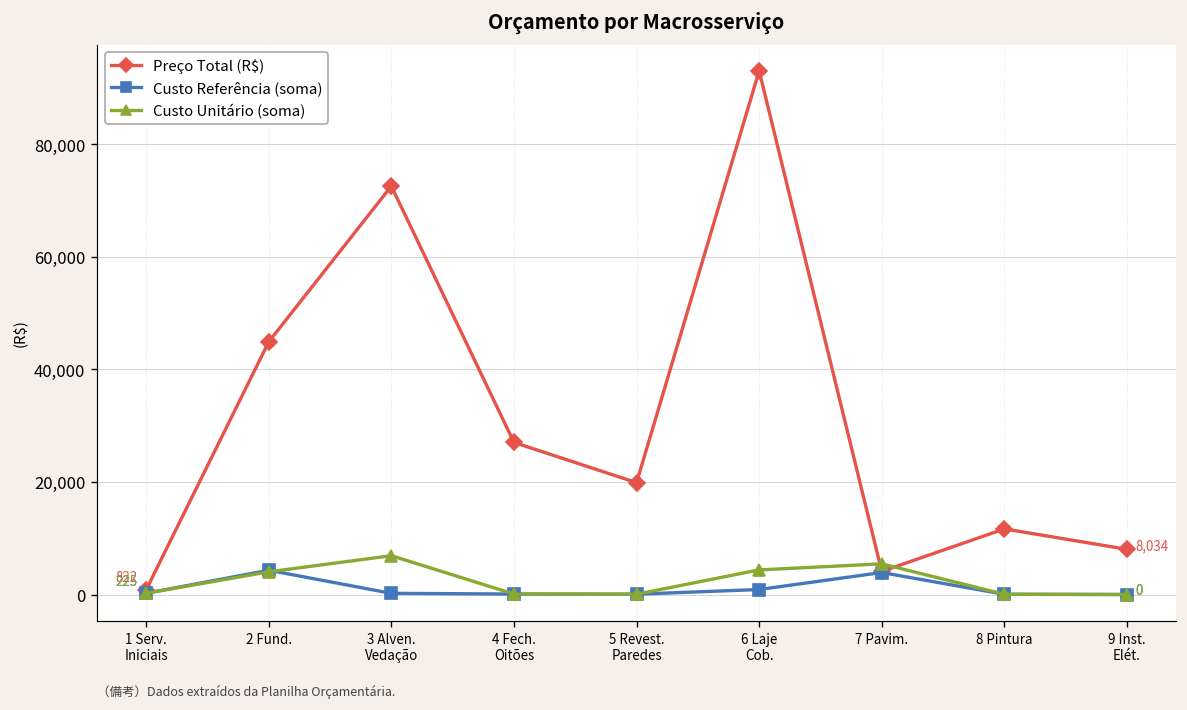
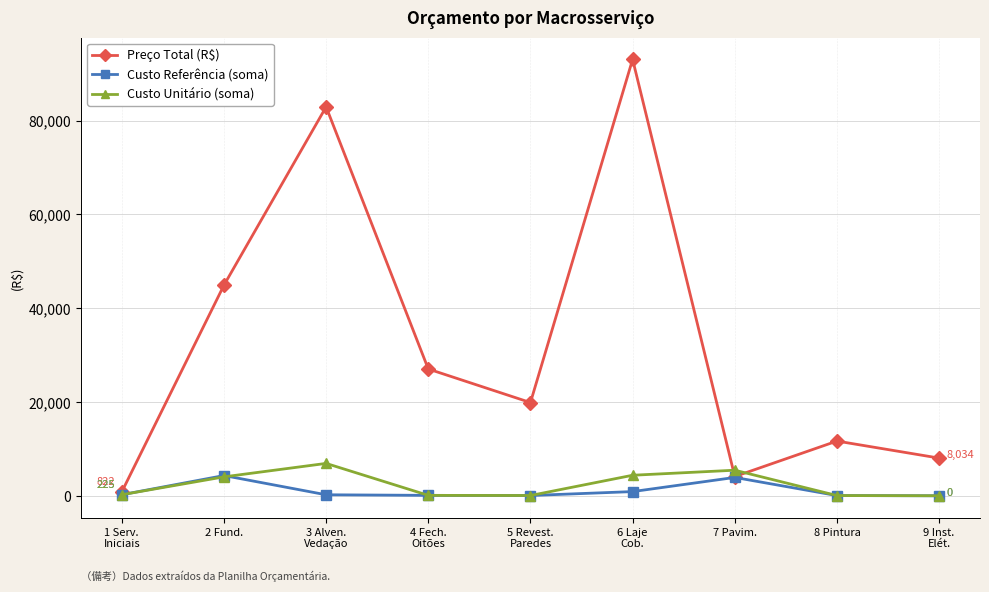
  {
    "Preço Total (R$)": {
      "2 Fund.": "45,000",
-     "3 Alven. Vedação": "73,000",
+     "3 Alven. Vedação": "83,000",
      "4 Fech. Oitões": "27,000",
      "5 Revest. Paredes": "20,000",
      "6 Laje Cob.": "93,000",
      "8 Pintura": "12,000"
    },
    "Custo Referência (soma)": {
      "3 Alven. Vedação": "0",
      "6 Laje Cob.": "1,000"
    },
    "Custo Unitário (soma)": {
      "3 Alven. Vedação": "7,000",
      "6 Laje Cob.": "4,000",
      "7 Pavim.": "5,000"
    }
  }
